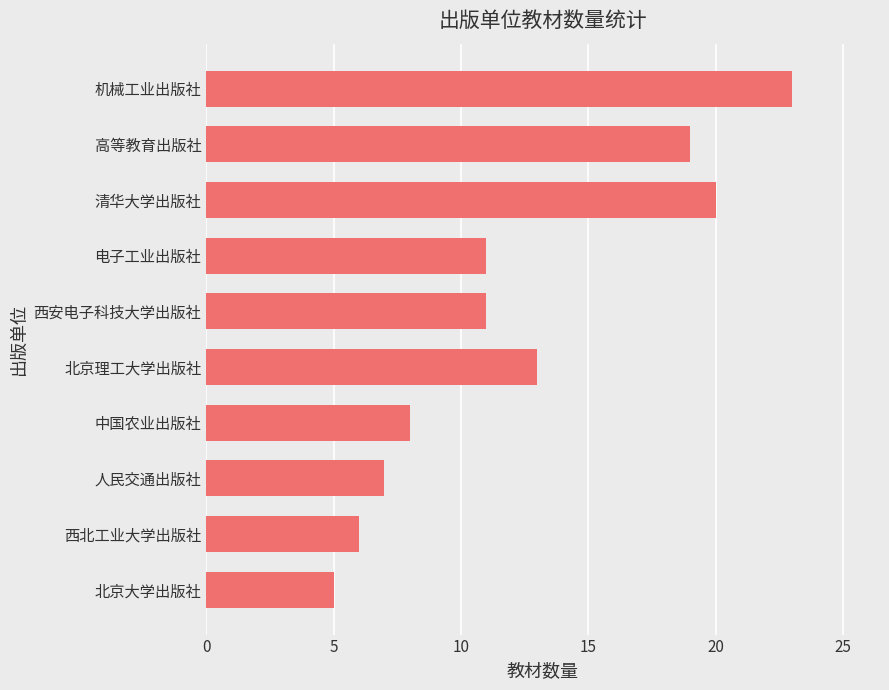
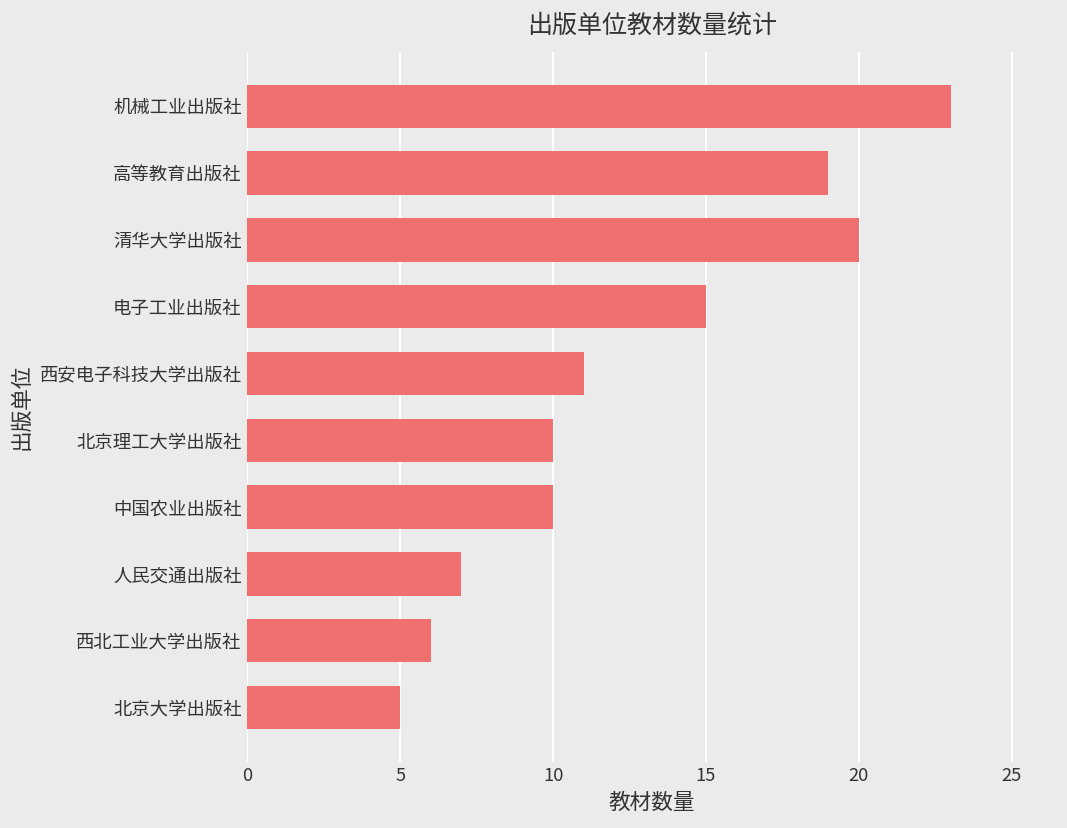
  {
    "机械工业出版社": 23,
    "高等教育出版社": 19,
    "清华大学出版社": 20,
-   "电子工业出版社": 11,
+   "电子工业出版社": 15,
    "西安电子科技大学出版社": 11,
-   "北京理工大学出版社": 13,
-   "中国农业出版社": 8,
+   "北京理工大学出版社": 10,
+   "中国农业出版社": 10,
    "人民交通出版社": 7,
    "西北工业大学出版社": 6,
    "北京大学出版社": 5
  }
